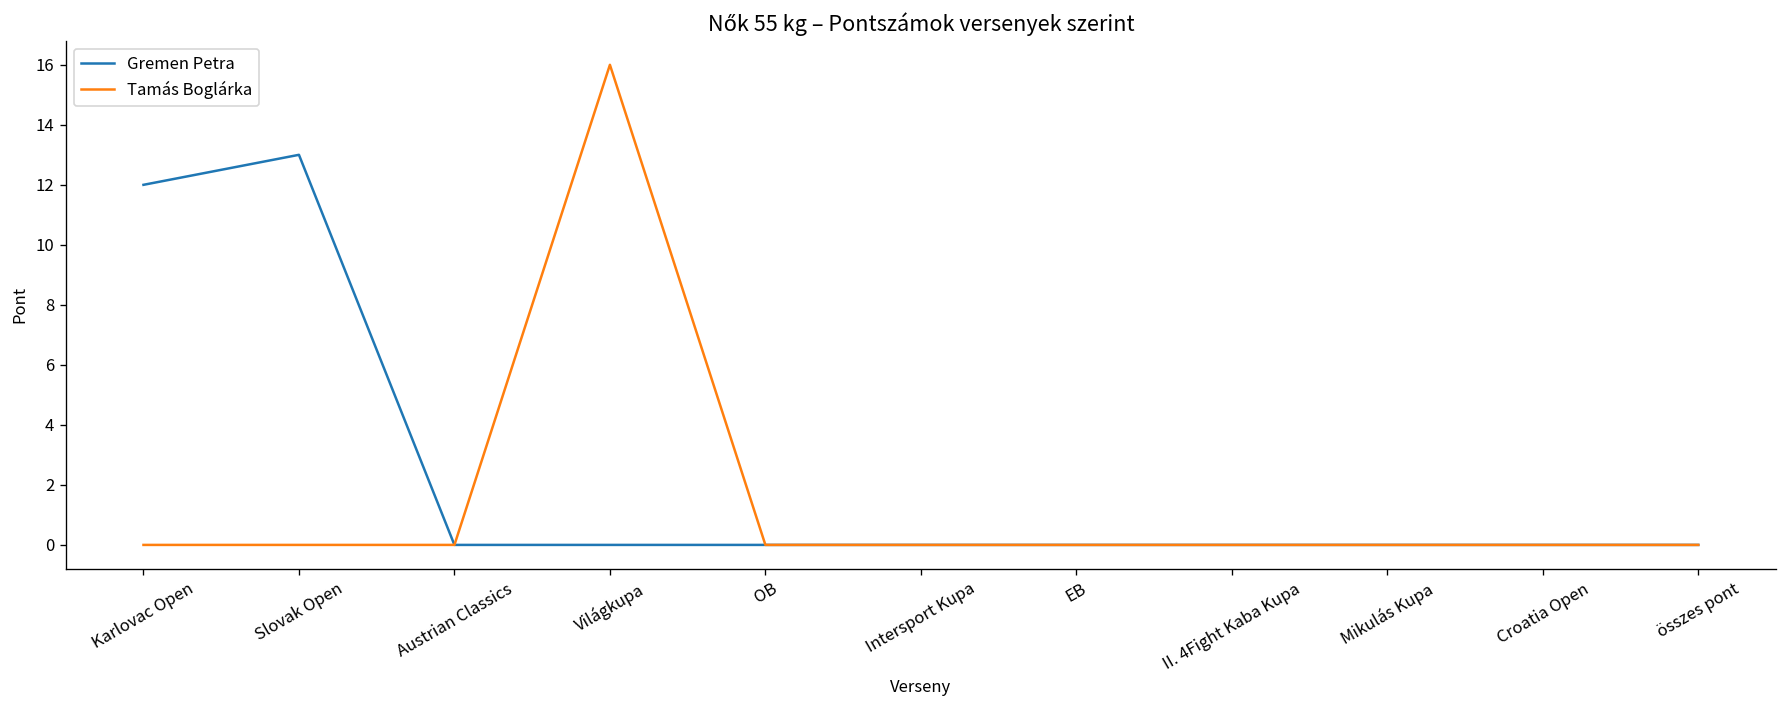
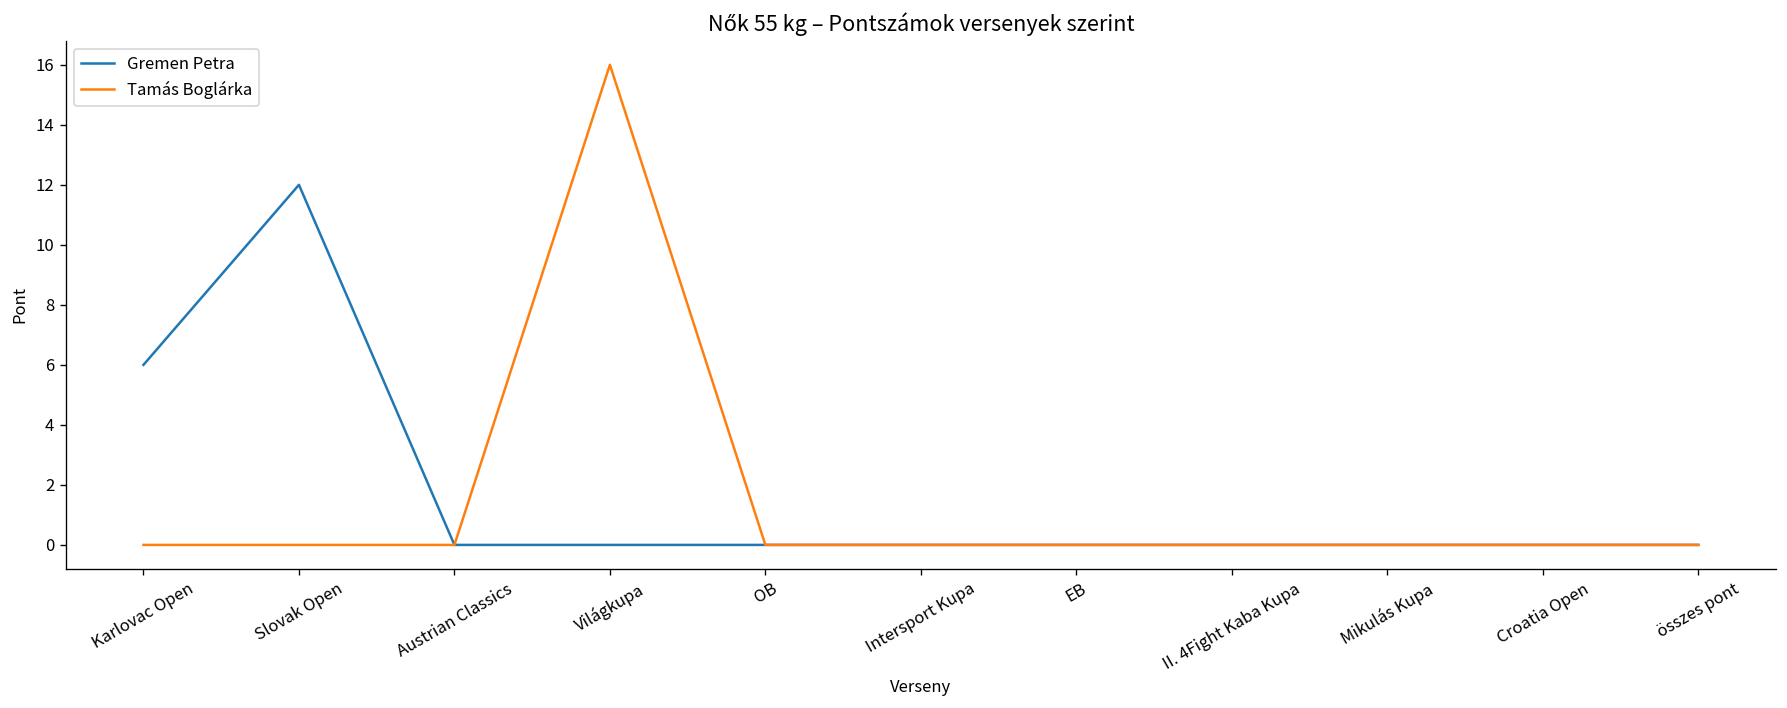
  {
    "Gremen Petra": {
-     "Karlovac Open": 12,
-     "Slovak Open": 13,
+     "Karlovac Open": 6,
+     "Slovak Open": 12,
      "Világkupa": 0
    },
    "Tamás Boglárka": {
      "Karlovac Open": 0,
      "Slovak Open": 0,
      "Világkupa": 16
    }
  }
